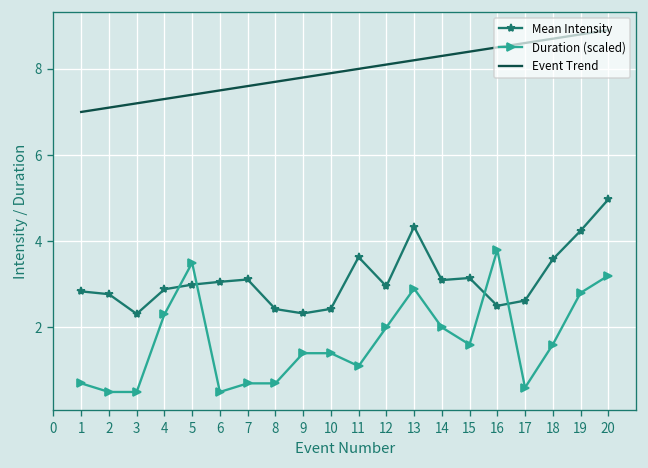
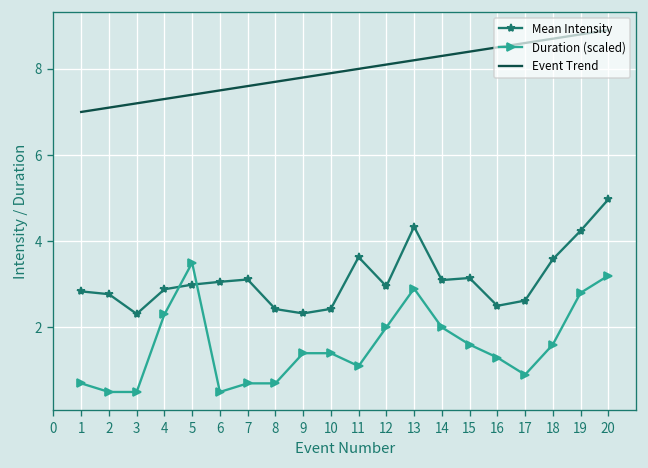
  {
    "Duration (scaled)": {
      "1": 0.7,
      "2": 0.5,
      "3": 0.5,
      "4": 2.3,
      "5": 3.5,
      "6": 0.5,
      "7": 0.7,
      "8": 0.7,
      "9": 1.4,
      "10": 1.4,
      "11": 1.1,
      "12": 2.0,
      "13": 2.9,
      "14": 2.0,
      "15": 1.6,
-     "16": 3.8,
-     "17": 0.6,
+     "16": 1.3,
+     "17": 0.9,
      "18": 1.6,
      "19": 2.8,
      "20": 3.2
    }
  }
